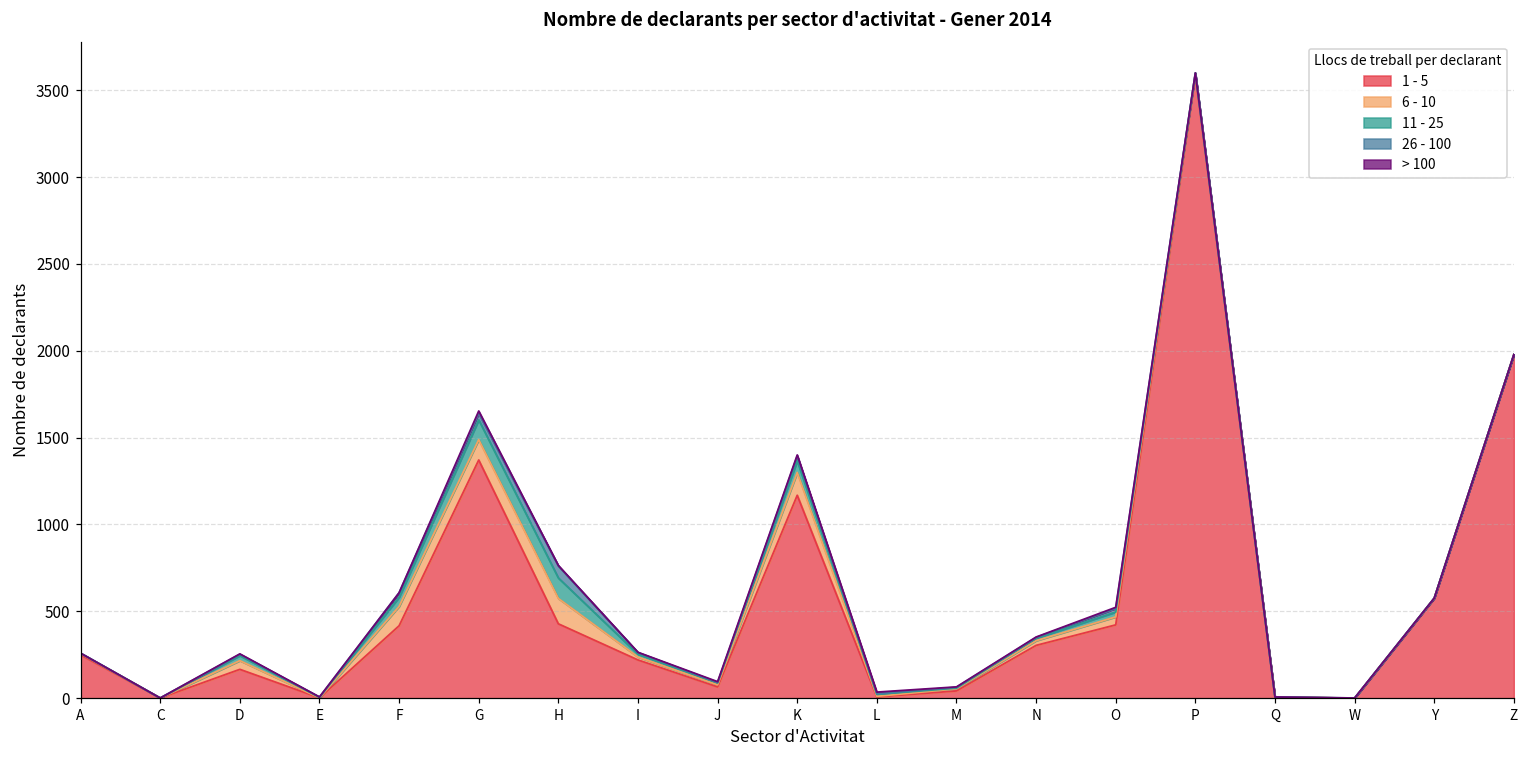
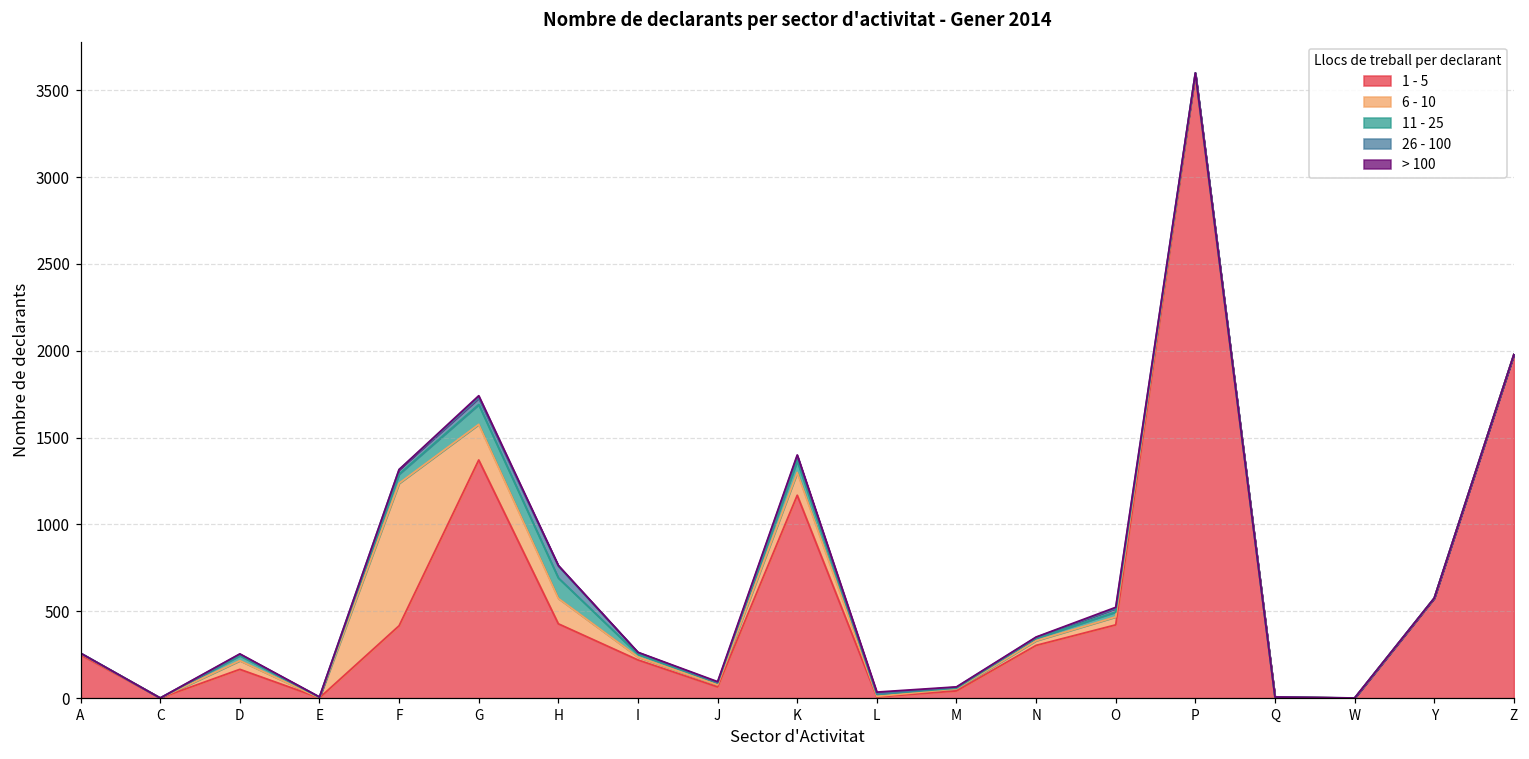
  {
    "1 - 5": {
      "D": 170,
      "F": 420,
      "G": 1370,
      "H": 430,
      "I": 220,
      "K": 1170,
      "N": 300,
      "O": 420
    },
    "6 - 10": {
      "D": 50,
-     "F": 110,
-     "G": 120,
+     "F": 820,
+     "G": 210,
      "H": 150,
      "K": 130,
      "O": 50
    }
  }
